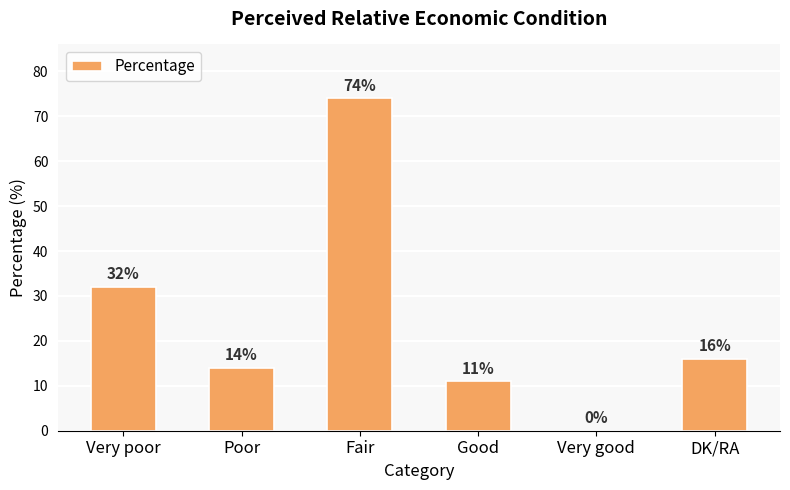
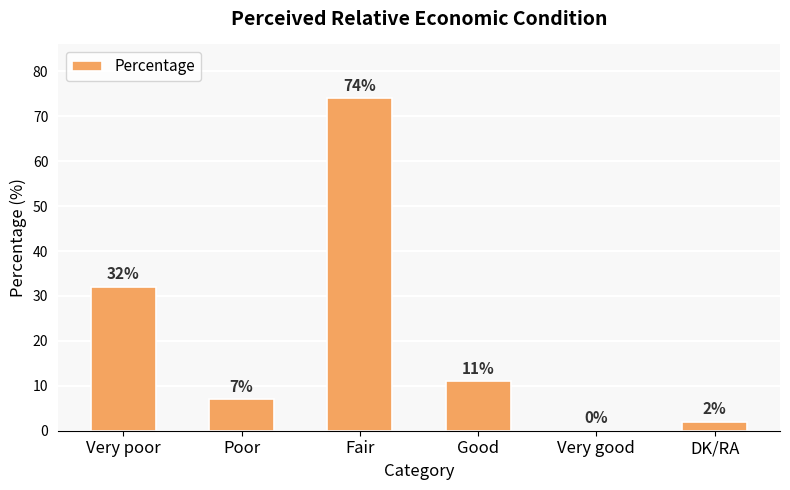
  {
    "Very poor": "32%",
-   "Poor": "14%",
+   "Poor": "7%",
    "Fair": "74%",
    "Good": "11%",
    "Very good": "0%",
-   "DK/RA": "16%"
+   "DK/RA": "2%"
  }
